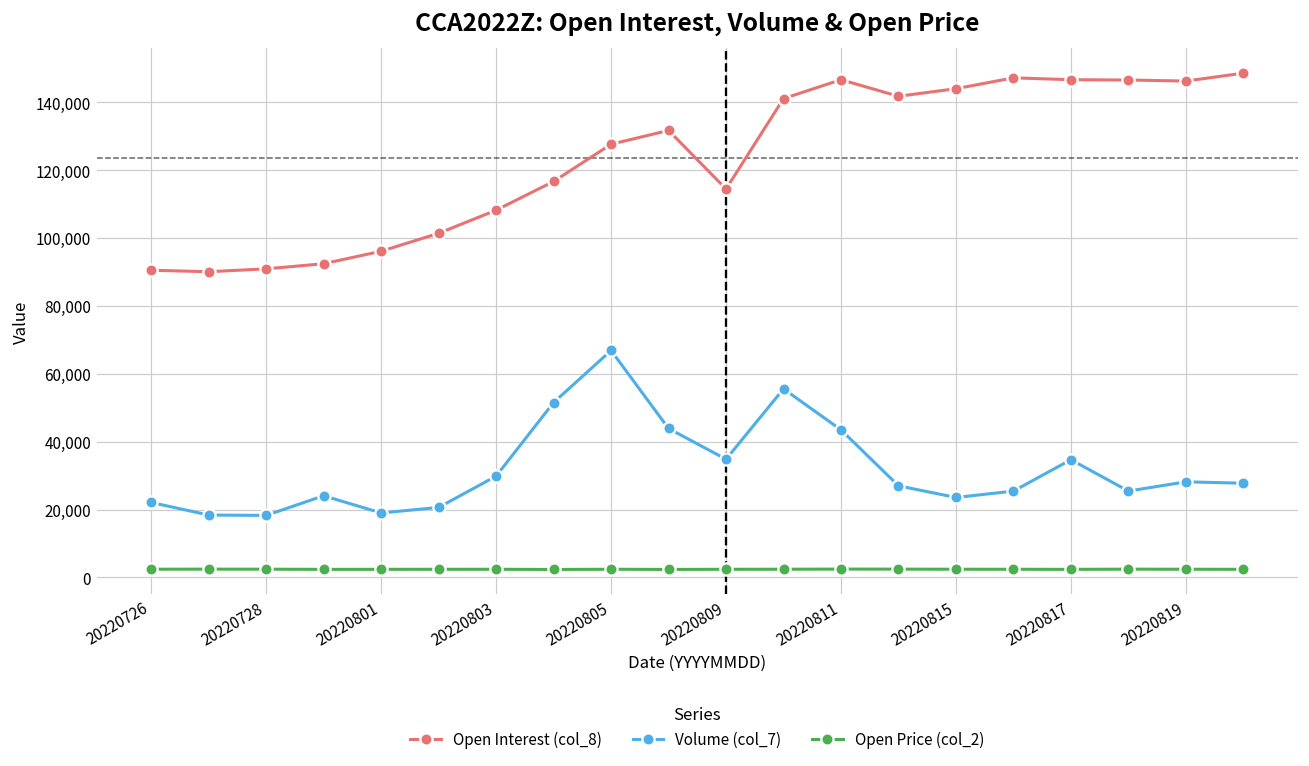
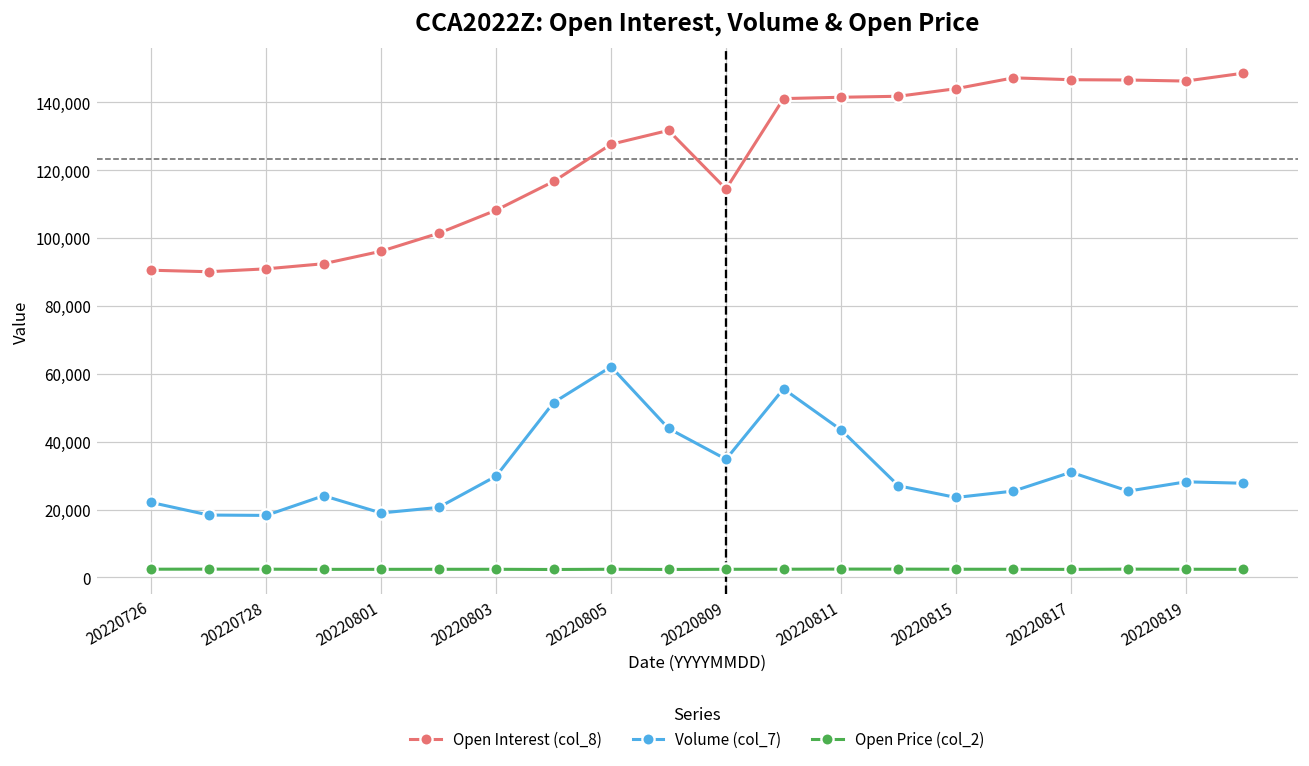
  {
    "Open Interest (col_8)": {
      "20220726": "91,000",
      "20220728": "91,000",
      "20220801": "96,000",
      "20220803": "108,000",
      "20220805": "128,000",
      "20220809": "114,000",
-     "20220811": "147,000",
+     "20220811": "142,000",
      "20220815": "144,000",
      "20220817": "147,000",
      "20220819": "146,000"
    },
    "Volume (col_7)": {
      "20220726": "22,000",
      "20220728": "18,000",
      "20220801": "19,000",
      "20220803": "30,000",
-     "20220805": "67,000",
+     "20220805": "62,000",
      "20220809": "35,000",
      "20220811": "43,000",
      "20220815": "24,000",
-     "20220817": "35,000",
+     "20220817": "31,000",
      "20220819": "28,000"
    },
    "Open Price (col_2)": {
      "20220726": "2,000",
      "20220728": "2,000",
      "20220801": "2,000",
      "20220803": "2,000",
      "20220805": "2,000",
      "20220809": "2,000",
      "20220811": "2,000",
      "20220815": "2,000",
      "20220817": "2,000",
      "20220819": "2,000"
    }
  }
